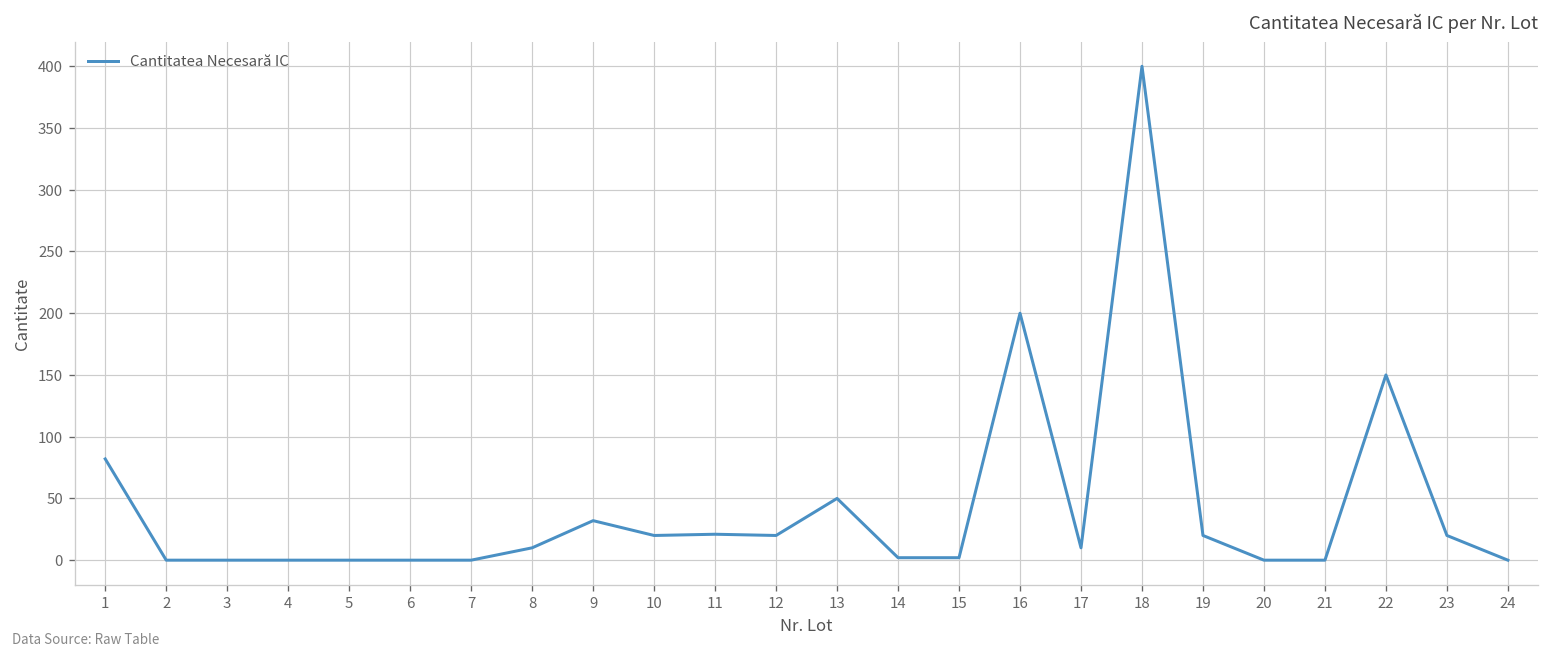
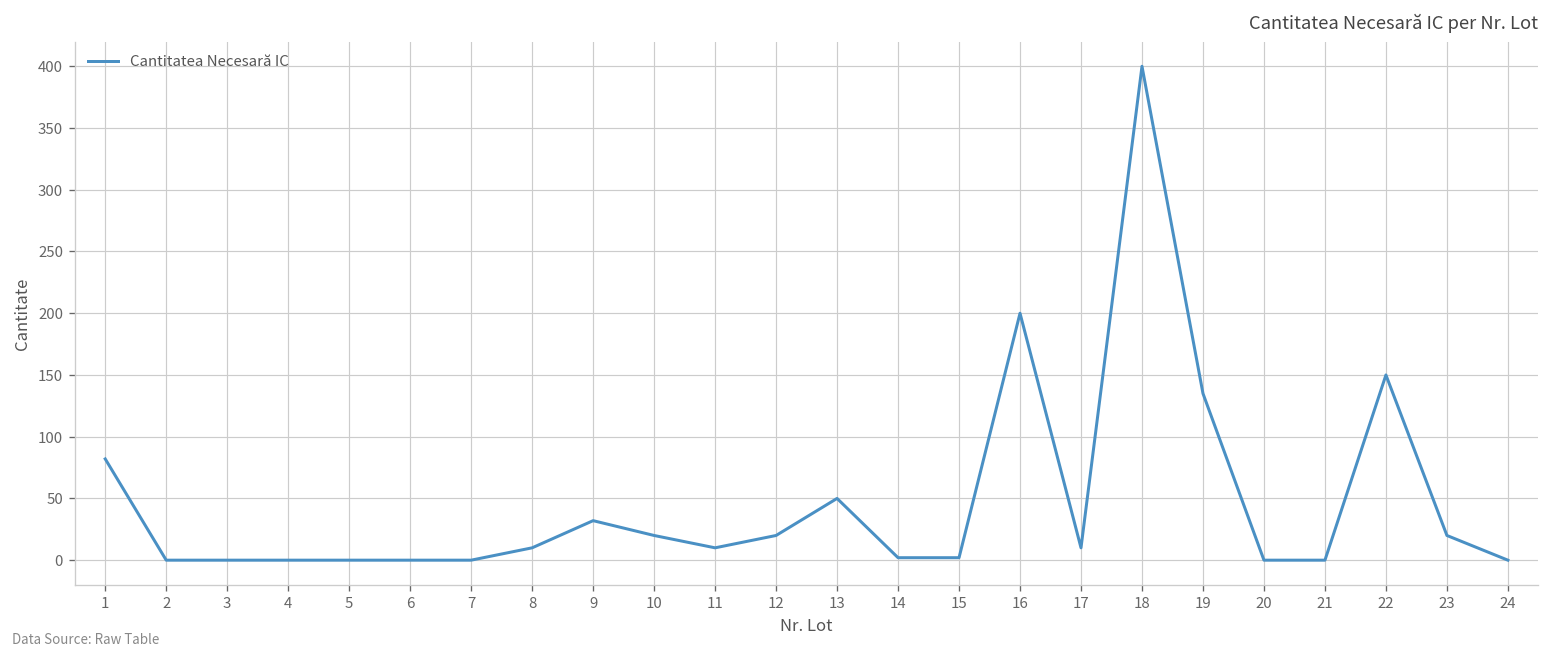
  {
    "1": 82,
    "2": 0,
    "3": 0,
    "4": 0,
    "5": 0,
    "6": 0,
    "7": 0,
    "8": 10,
    "9": 32,
    "10": 20,
-   "11": 21,
+   "11": 10,
    "12": 20,
    "13": 50,
    "14": 2,
    "15": 2,
    "16": 200,
    "17": 10,
    "18": 400,
-   "19": 20,
+   "19": 135,
    "20": 0,
    "21": 0,
    "22": 150,
    "23": 20,
    "24": 0
  }
